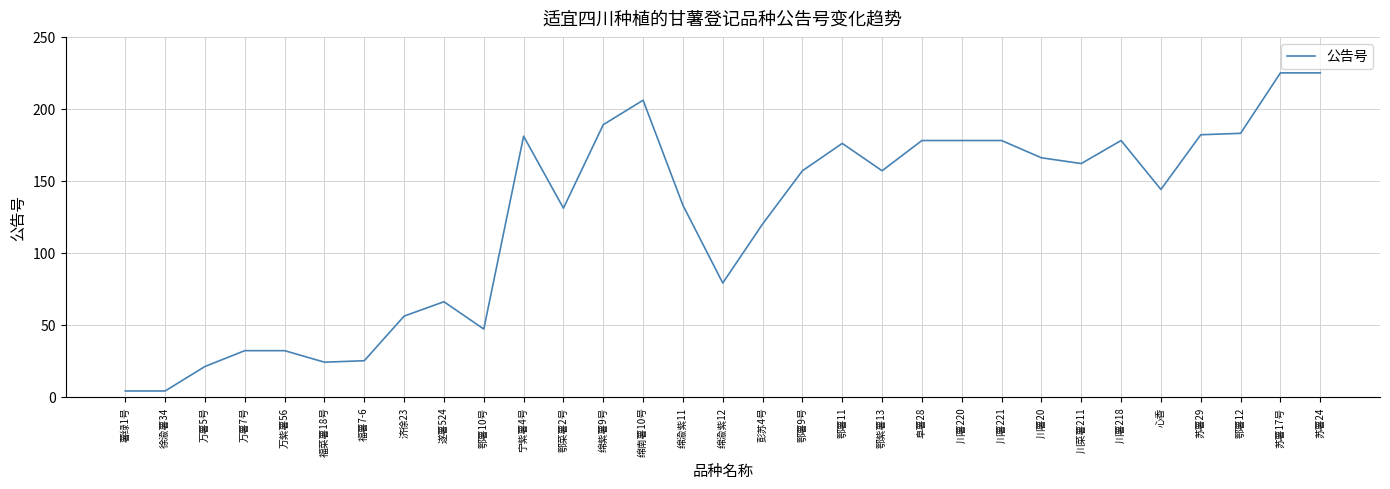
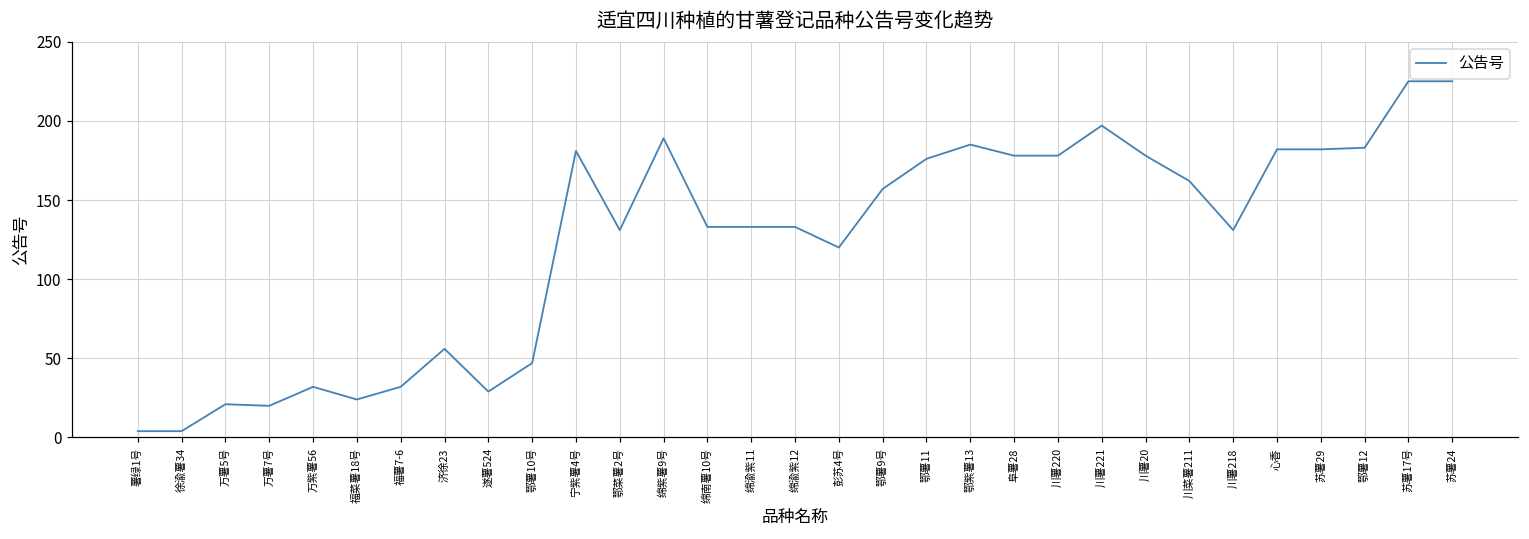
  {
    "薯绿1号": 4,
    "徐渝薯34": 4,
    "万薯5号": 21,
-   "万薯7号": 32,
+   "万薯7号": 20,
    "万紫薯56": 32,
    "福菜薯18号": 24,
-   "福薯7-6": 25,
+   "福薯7-6": 32,
    "济徐23": 56,
-   "遂薯524": 66,
+   "遂薯524": 29,
    "鄂薯10号": 47,
    "宁紫薯4号": 181,
    "鄂菜薯2号": 131,
    "绵紫薯9号": 189,
-   "绵南薯10号": 206,
+   "绵南薯10号": 133,
    "绵渝紫11": 133,
-   "绵渝紫12": 79,
+   "绵渝紫12": 133,
    "彭苏4号": 120,
    "鄂薯9号": 157,
    "鄂薯11": 176,
-   "鄂紫薯13": 157,
+   "鄂紫薯13": 185,
    "阜薯28": 178,
    "川薯220": 178,
-   "川薯221": 178,
-   "川薯20": 166,
+   "川薯221": 197,
+   "川薯20": 178,
    "川菜薯211": 162,
-   "川薯218": 178,
-   "心香": 144,
+   "川薯218": 131,
+   "心香": 182,
    "苏薯29": 182,
    "鄂薯12": 183,
    "苏薯17号": 225,
    "苏薯24": 225
  }
